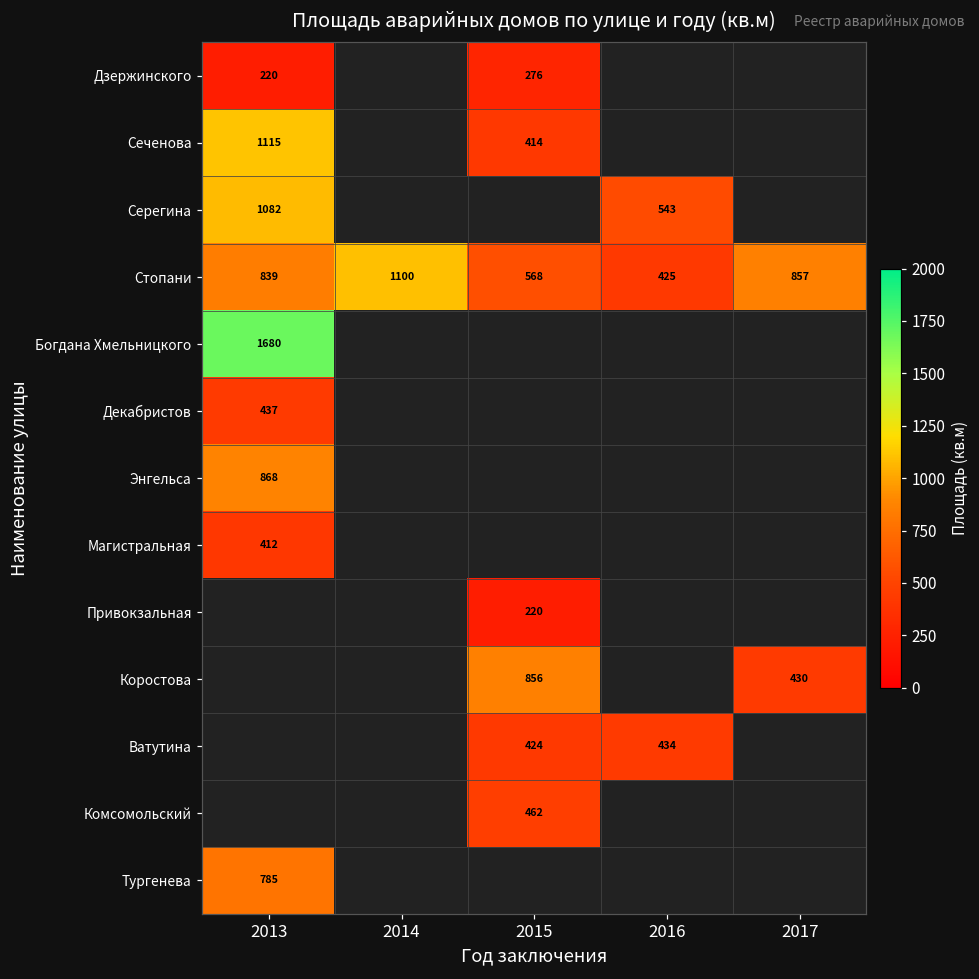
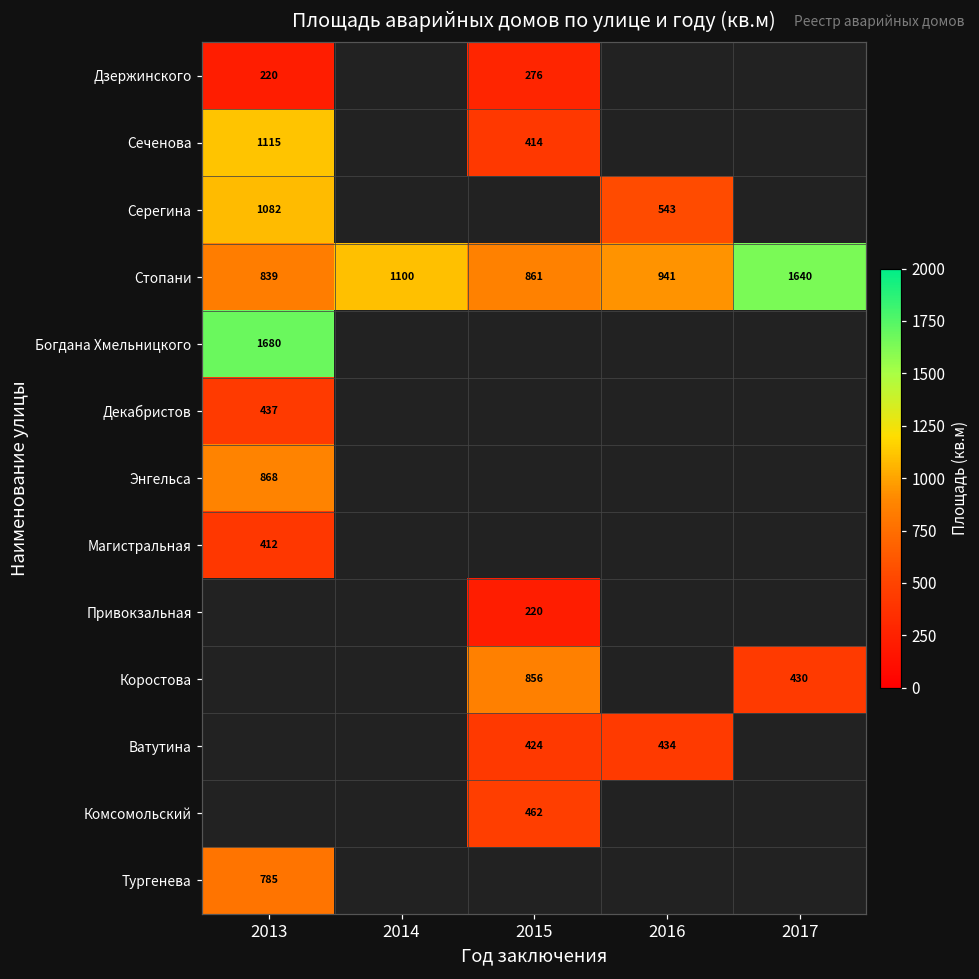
  {
    "Дзержинского": {
      "2013": 220,
      "2015": 276
    },
    "Сеченова": {
      "2013": 1115,
      "2015": 414
    },
    "Серегина": {
      "2013": 1082,
      "2016": 543
    },
    "Стопани": {
      "2013": 839,
      "2014": 1100,
-     "2015": 568,
-     "2016": 425,
-     "2017": 857
+     "2015": 861,
+     "2016": 941,
+     "2017": 1640
    },
    "Богдана Хмельницкого": {
      "2013": 1680
    },
    "Декабристов": {
      "2013": 437
    },
    "Энгельса": {
      "2013": 868
    },
    "Магистральная": {
      "2013": 412
    },
    "Привокзальная": {
      "2015": 220
    },
    "Коростова": {
      "2015": 856,
      "2017": 430
    },
    "Ватутина": {
      "2015": 424,
      "2016": 434
    },
    "Комсомольский": {
      "2015": 462
    },
    "Тургенева": {
      "2013": 785
    }
  }
